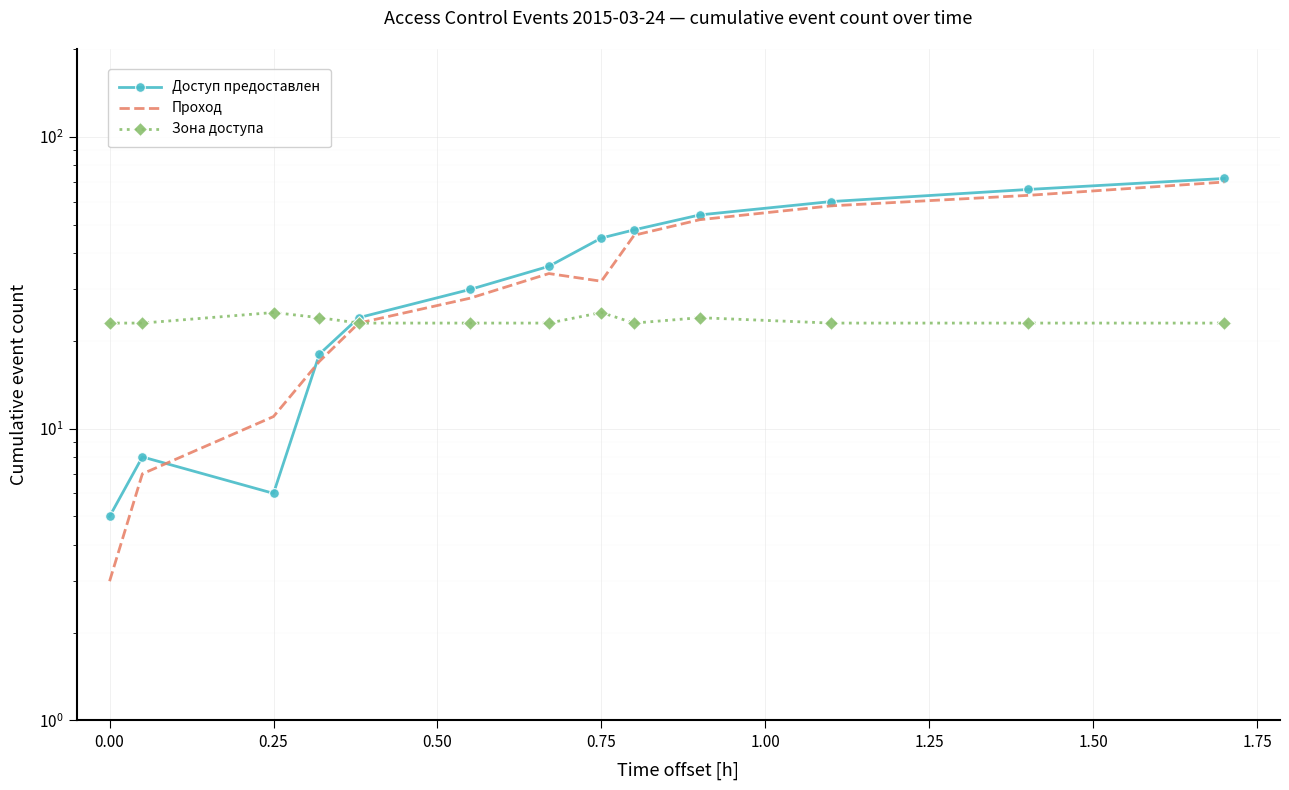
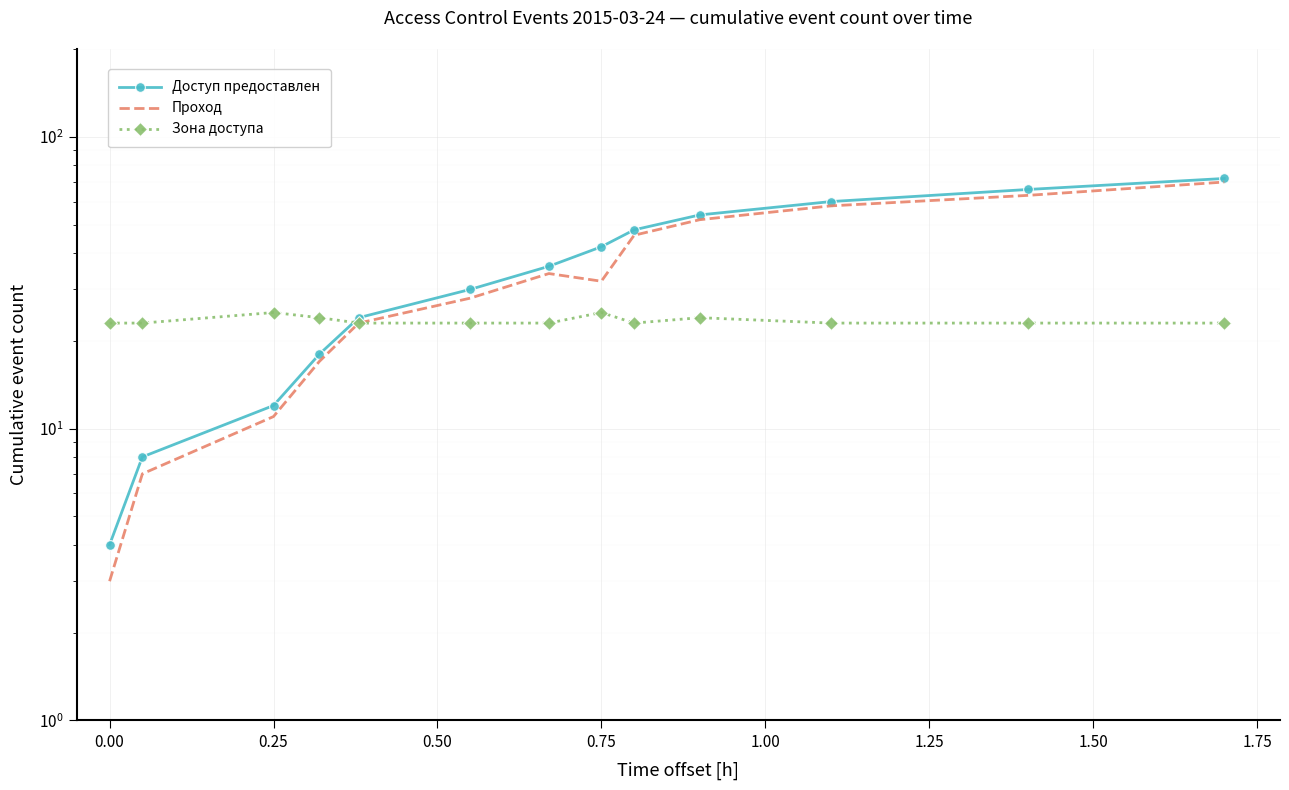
  {
    "Доступ предоставлен": {
-     "0.00": 5,
-     "0.25": 6,
-     "0.75": 45
+     "0.00": 4,
+     "0.25": 12,
+     "0.75": 42
    },
    "Проход": {
      "0.00": 3,
      "0.25": 11,
      "0.75": 32
    },
    "Зона доступа": {
      "0.00": 23,
      "0.25": 25,
      "0.75": 25
    }
  }
